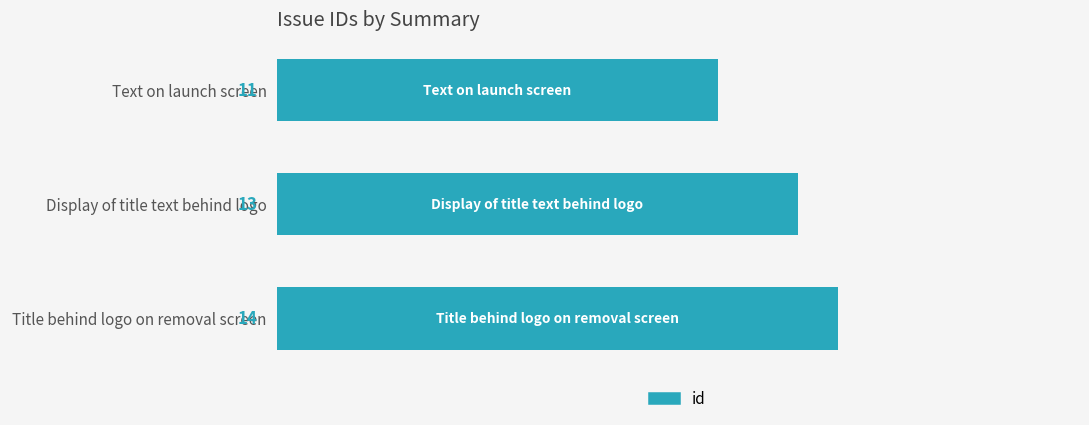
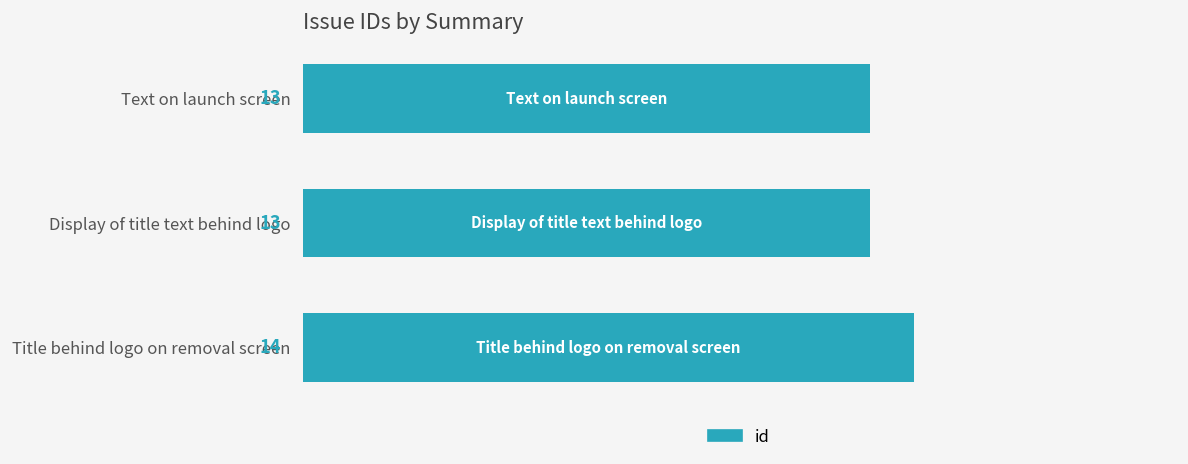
  {
-   "Text on launch screen": 11
+   "Text on launch screen": 13
  }
